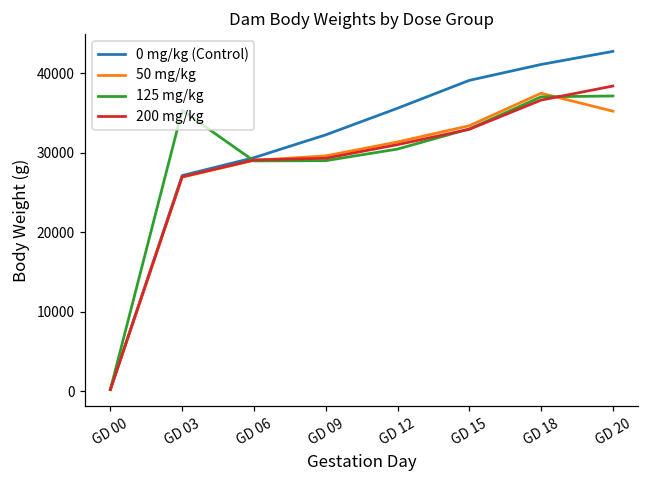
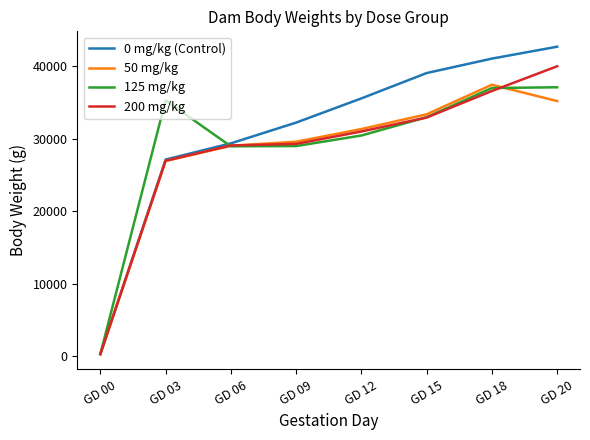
  {
    "0 mg/kg (Control)": {
      "GD 09": 32000,
      "GD 12": 36000,
      "GD 15": 39000,
      "GD 18": 41000,
      "GD 20": 43000
    },
    "50 mg/kg": {
      "GD 15": 33000,
      "GD 18": 37000,
      "GD 20": 35000
    },
    "125 mg/kg": {
      "GD 12": 30000,
      "GD 18": 37000,
      "GD 20": 37000
    },
    "200 mg/kg": {
      "GD 18": 37000,
-     "GD 20": 38000
+     "GD 20": 40000
    }
  }
